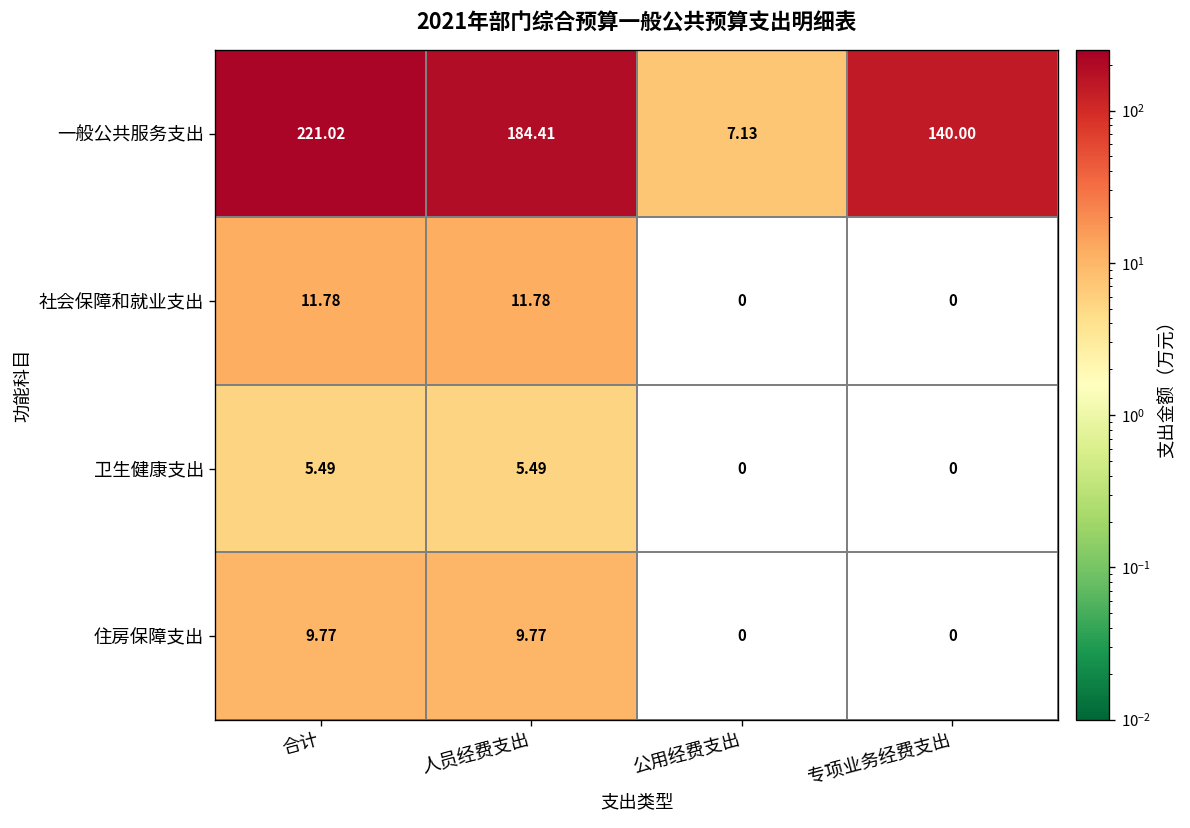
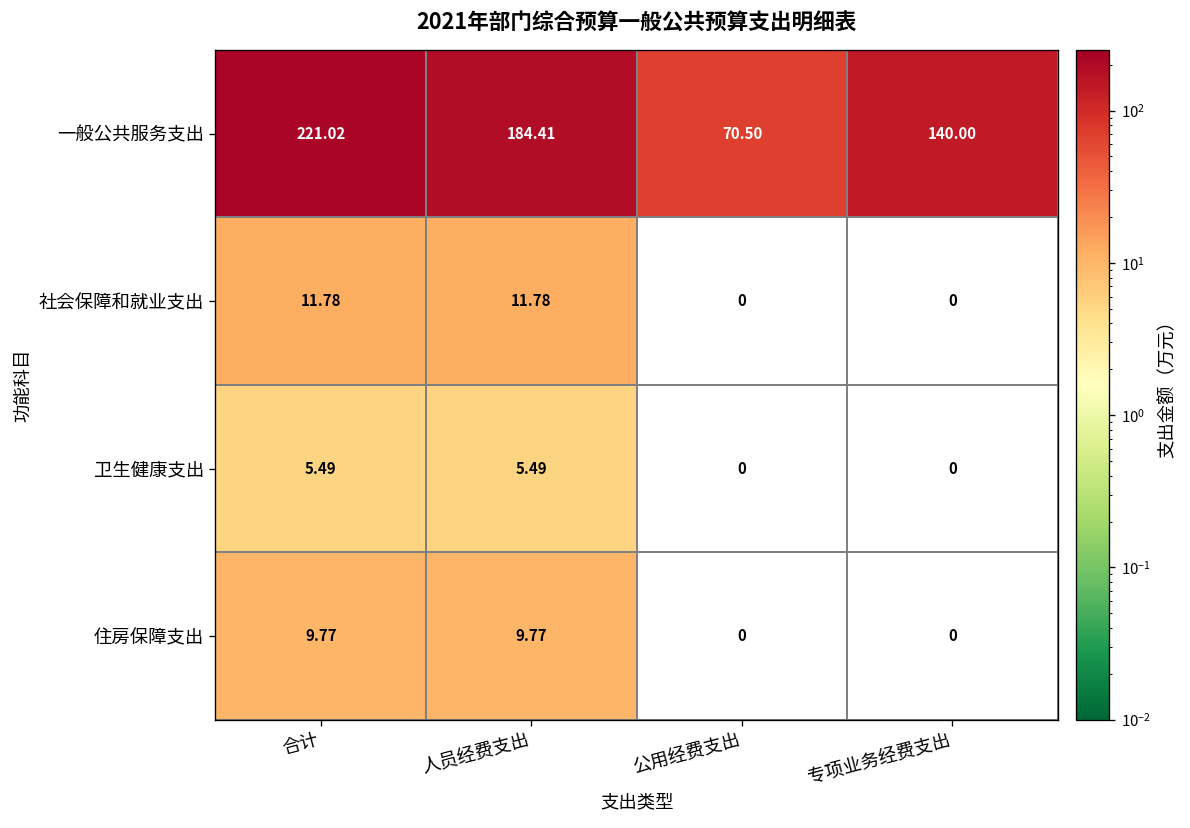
  {
    "一般公共服务支出": {
      "合计": 221.02,
      "人员经费支出": 184.41,
-     "公用经费支出": 7.13,
+     "公用经费支出": 70.50,
      "专项业务经费支出": 140.00
    },
    "社会保障和就业支出": {
      "合计": 11.78,
      "人员经费支出": 11.78
    },
    "卫生健康支出": {
      "合计": 5.49,
      "人员经费支出": 5.49
    },
    "住房保障支出": {
      "合计": 9.77,
      "人员经费支出": 9.77
    }
  }
